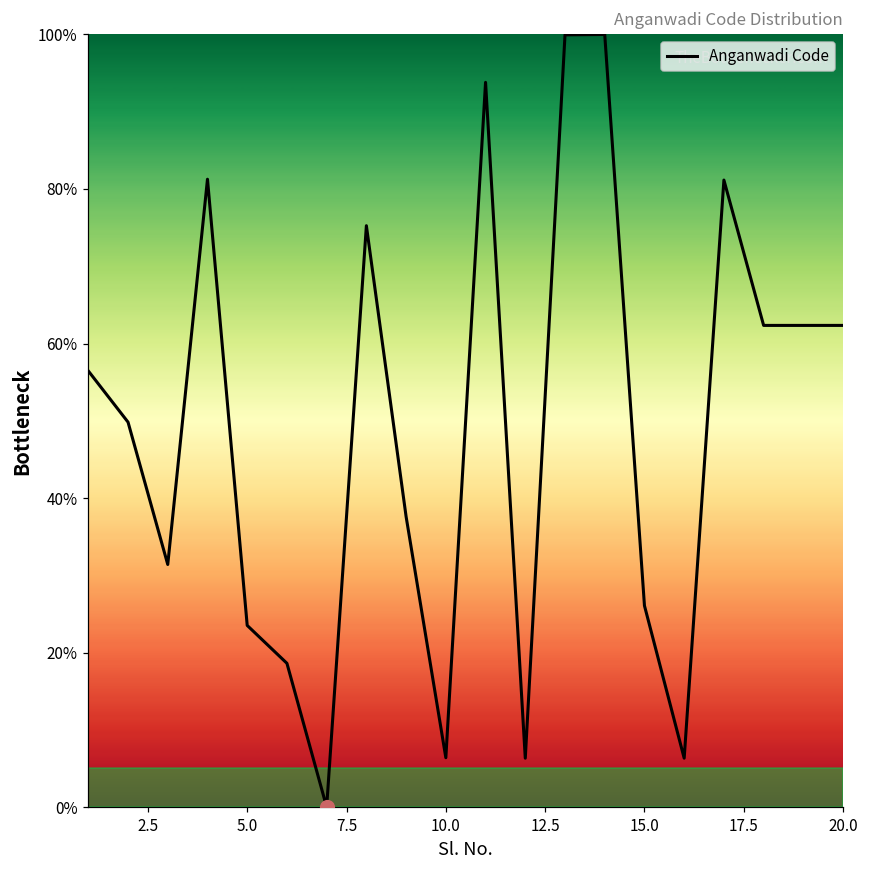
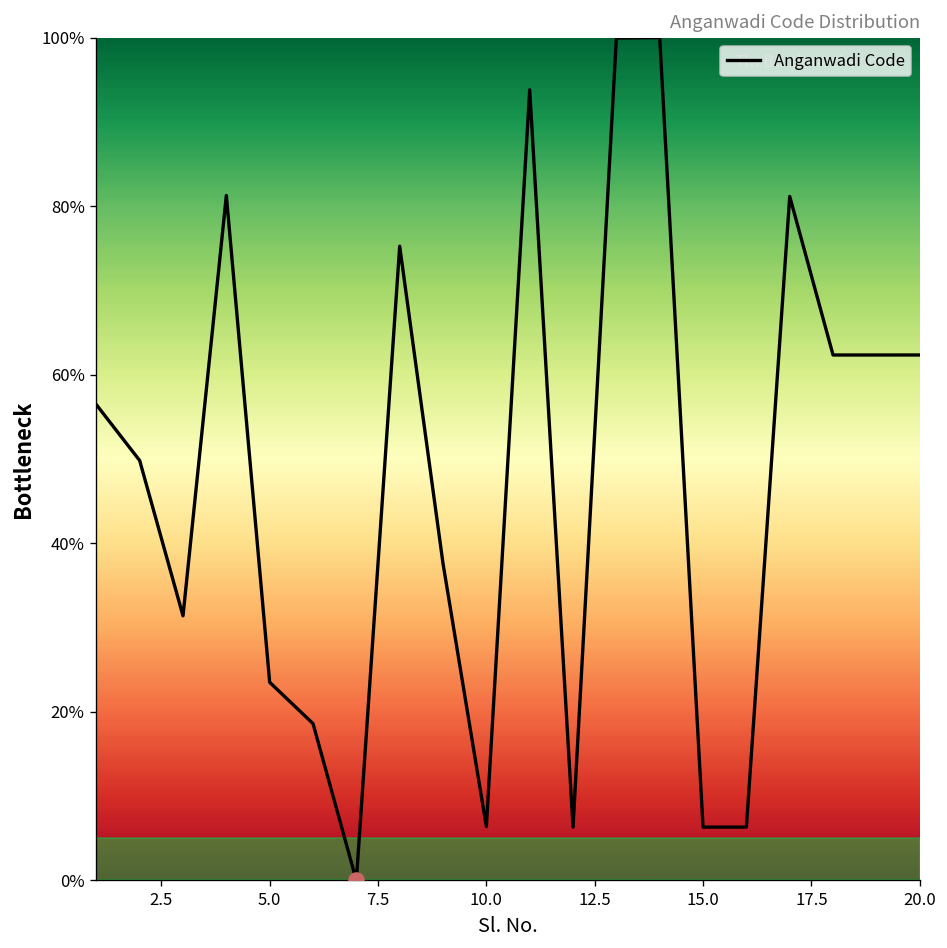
  {
    "Anganwadi Code": {
      "5.0": "24%",
      "10.0": "6%",
-     "15.0": "26%",
+     "15.0": "6%",
      "20.0": "62%"
    }
  }
